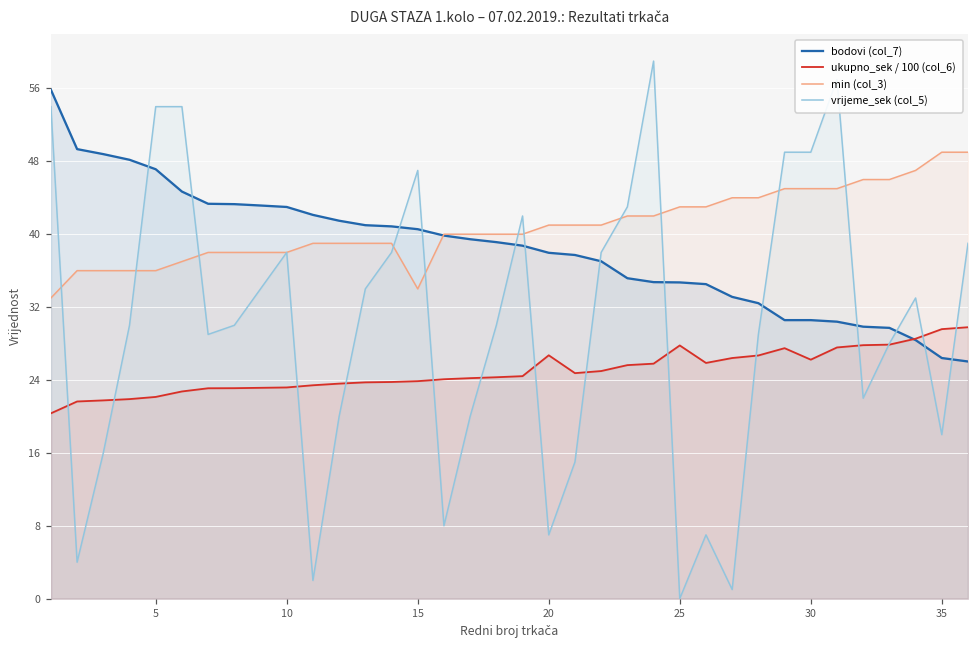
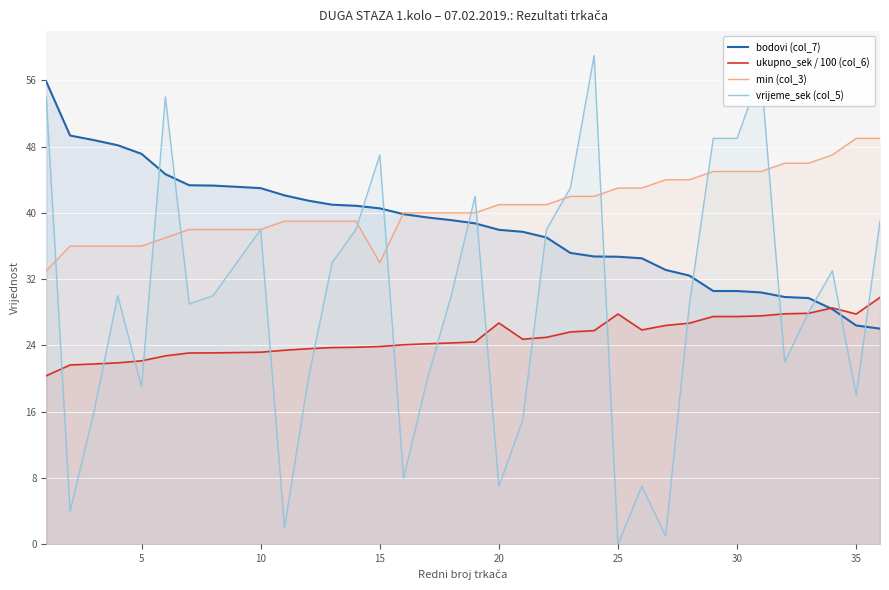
  {
    "bodovi (col_7)": {
      "5": 47,
      "10": 43,
      "15": 41,
      "20": 38,
      "25": 35,
      "30": 31,
      "35": 26
    },
    "ukupno_sek / 100 (col_6)": {
      "5": 22,
      "10": 23,
      "15": 24,
      "20": 27,
      "25": 28,
-     "30": 26,
-     "35": 30
+     "30": 27,
+     "35": 28
    },
    "min (col_3)": {
      "5": 36,
      "15": 34,
      "20": 41,
      "25": 43,
      "30": 45,
      "35": 49
    },
    "vrijeme_sek (col_5)": {
-     "5": 54,
+     "5": 19,
      "15": 47,
      "20": 7,
      "25": 0,
      "30": 49,
      "35": 18
    }
  }
